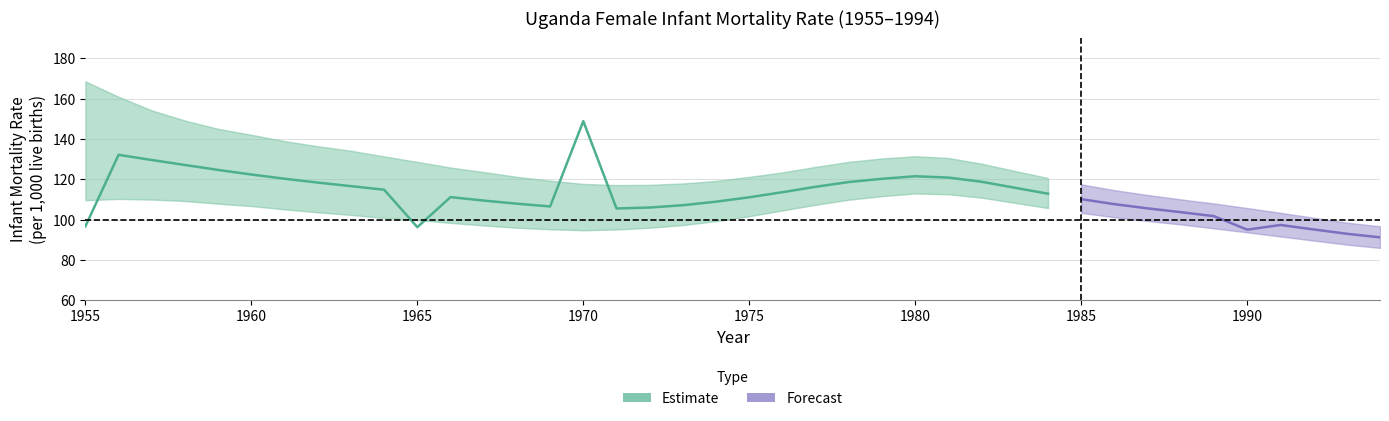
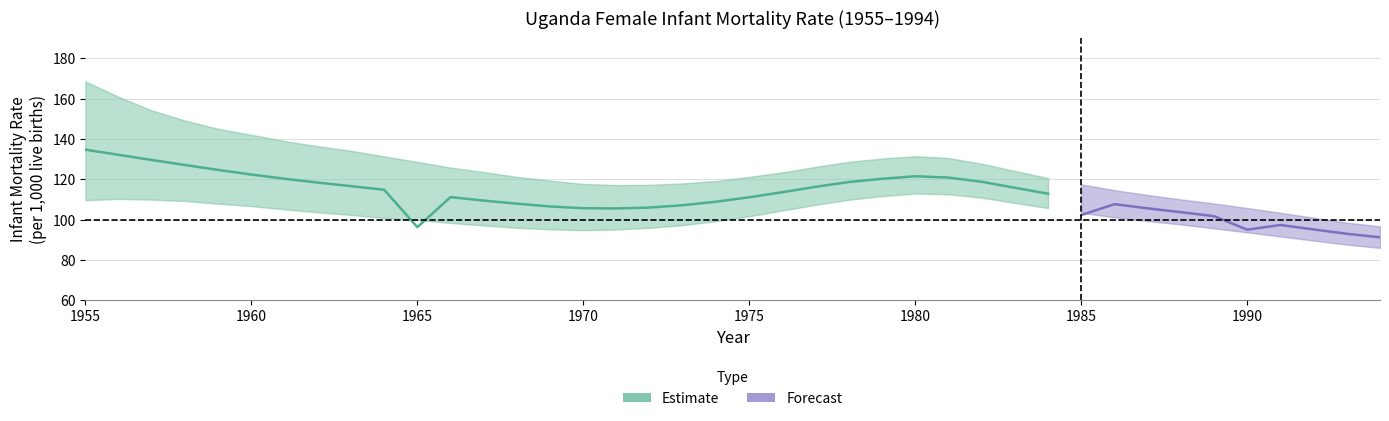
  {
    "Estimate": {
-     "1955": 97,
+     "1955": 135,
      "1960": 122,
      "1965": 96,
-     "1970": 149,
+     "1970": 106,
      "1975": 111,
      "1980": 122
    },
    "Forecast": {
-     "1985": 110,
+     "1985": 102,
      "1990": 95
    }
  }
